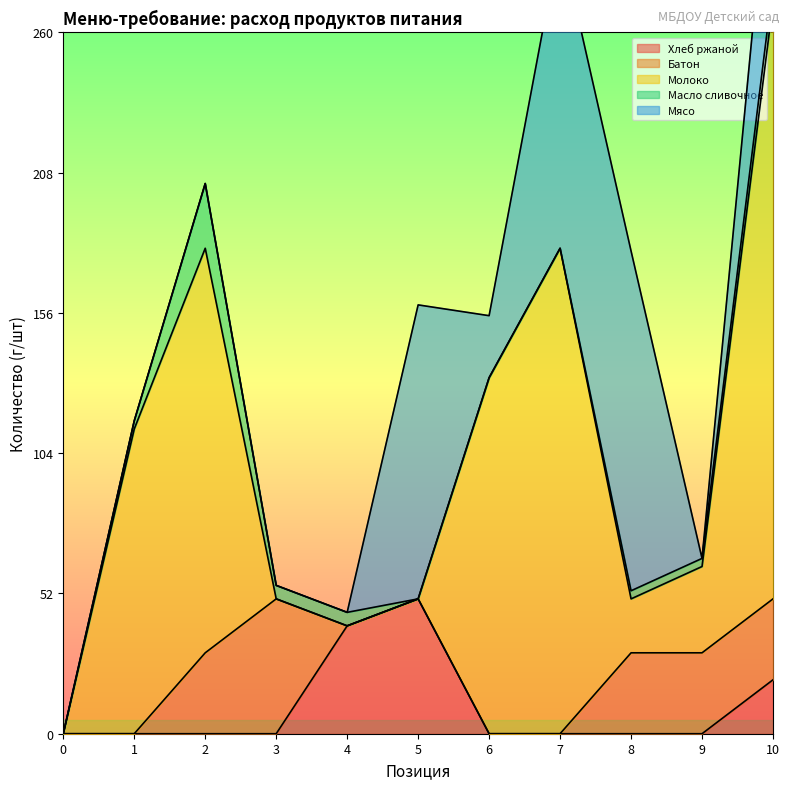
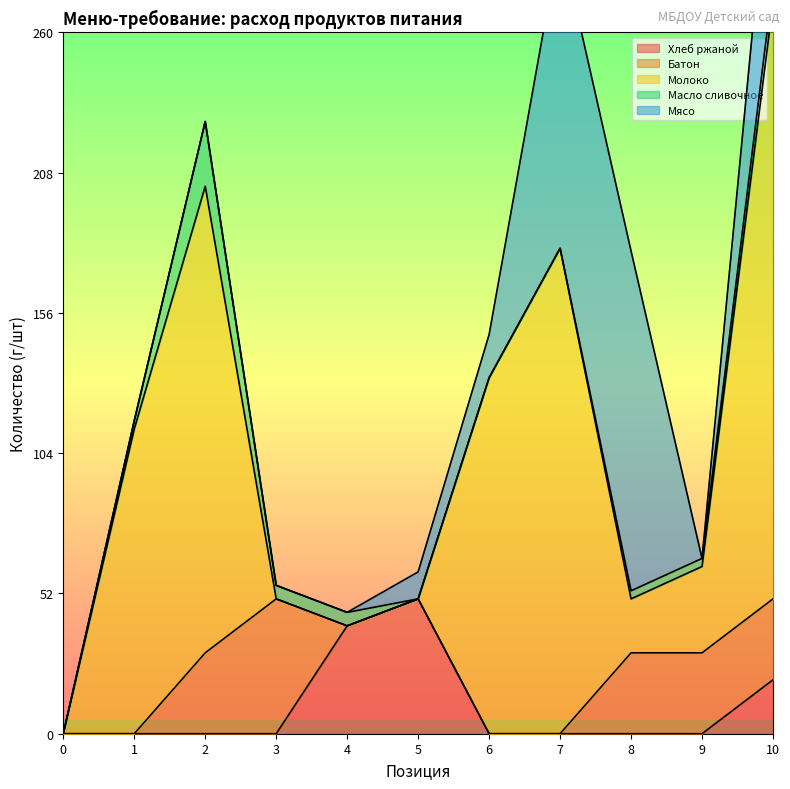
  {
    "Молоко": {
      "1": 113,
-     "2": 150,
+     "2": 173,
      "8": 20,
      "9": 32
    },
    "Масло сливочное": {
      "8": 3
    },
    "Мясо": {
-     "5": 109,
-     "6": 23,
+     "5": 10,
+     "6": 16,
      "8": 126
    }
  }
